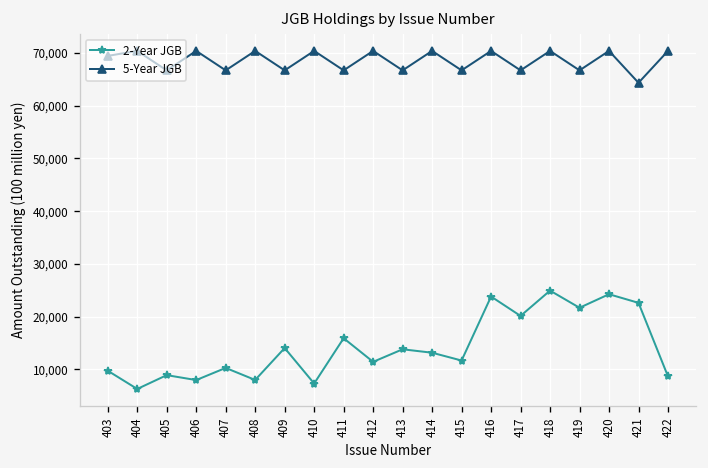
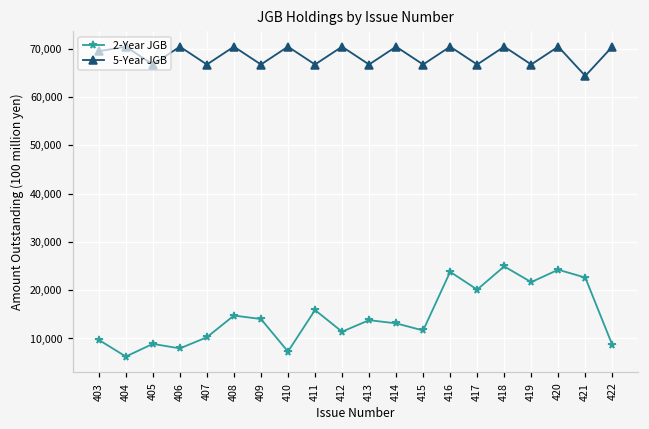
  {
    "2-Year JGB": {
      "403": "10,000",
      "404": "6,000",
      "405": "9,000",
      "406": "8,000",
      "407": "10,000",
-     "408": "8,000",
+     "408": "15,000",
      "409": "14,000",
      "410": "7,000",
      "411": "16,000",
      "412": "11,000",
      "413": "14,000",
      "414": "13,000",
      "415": "12,000",
      "416": "24,000",
      "417": "20,000",
      "418": "25,000",
      "419": "22,000",
      "420": "24,000",
      "421": "23,000",
      "422": "9,000"
    },
    "5-Year JGB": {
      "406": "70,000",
      "407": "67,000",
      "408": "70,000",
      "409": "67,000",
      "410": "70,000",
      "411": "67,000",
      "412": "70,000",
      "413": "67,000",
      "414": "70,000",
      "415": "67,000",
      "416": "70,000",
      "417": "67,000",
      "418": "70,000",
      "419": "67,000",
      "420": "70,000",
      "421": "64,000",
      "422": "70,000"
    }
  }
